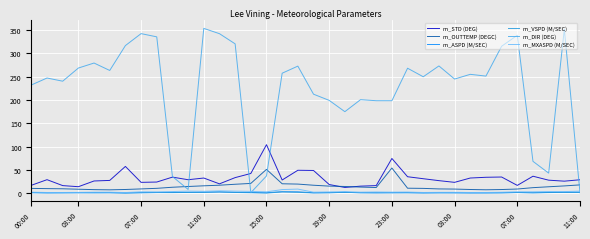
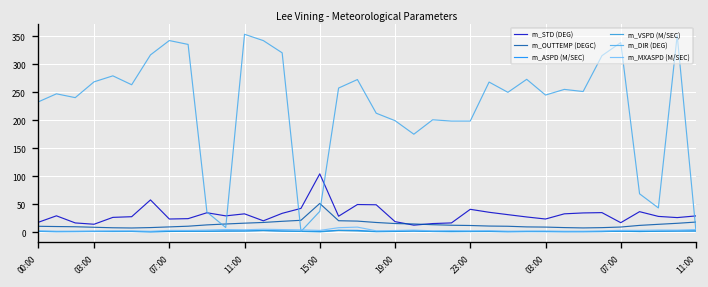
  {
    "m_STD (DEG)": {
      "15:00": 100,
-     "23:00": 70
+     "23:00": 40
    },
    "m_OUTTEMP (DEGC)": {
      "15:00": 50,
-     "23:00": 50
+     "23:00": 10
    }
  }
